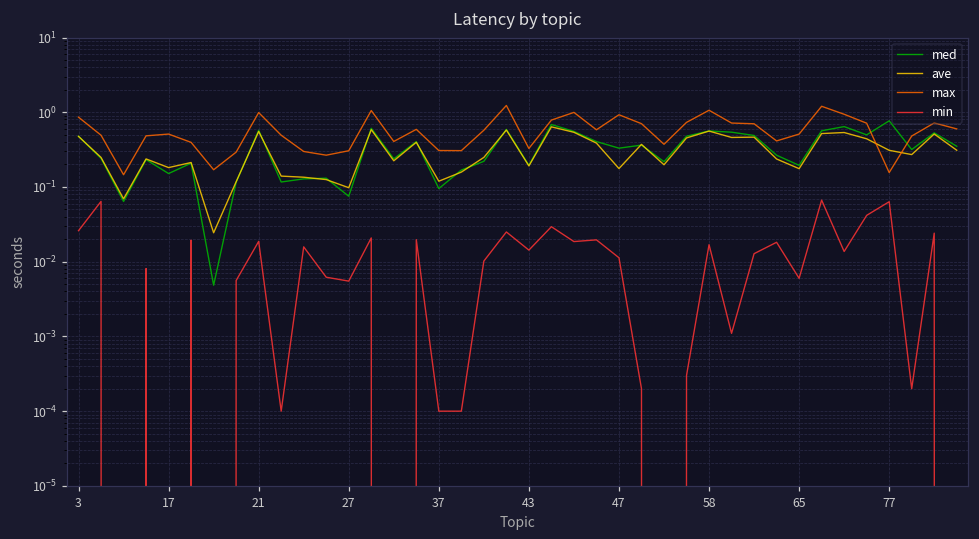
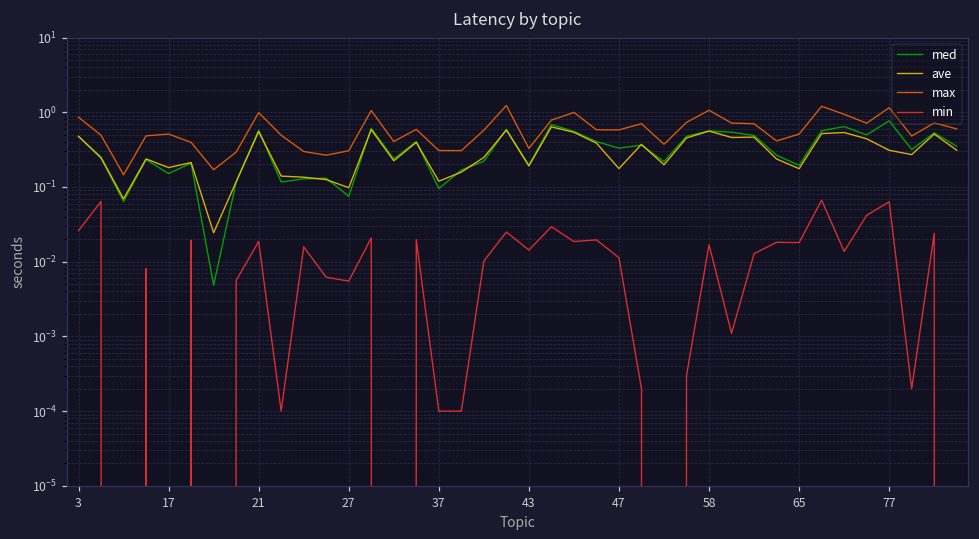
  {
    "med": {
      "47": 0.3,
      "65": 0.19,
      "77": 0.8
    },
    "ave": {
      "47": 0.18,
      "65": 0.18,
      "77": 0.3
    },
    "max": {
      "43": 0.3,
-     "47": 0.9,
+     "47": 0.6,
      "58": 1.1,
      "65": 0.5,
-     "77": 0.16
+     "77": 1.2
    },
    "min": {
      "43": 0.014,
      "47": 0.011,
      "58": 0.017,
-     "65": 0.006,
+     "65": 0.018,
      "77": 0.06
    }
  }
